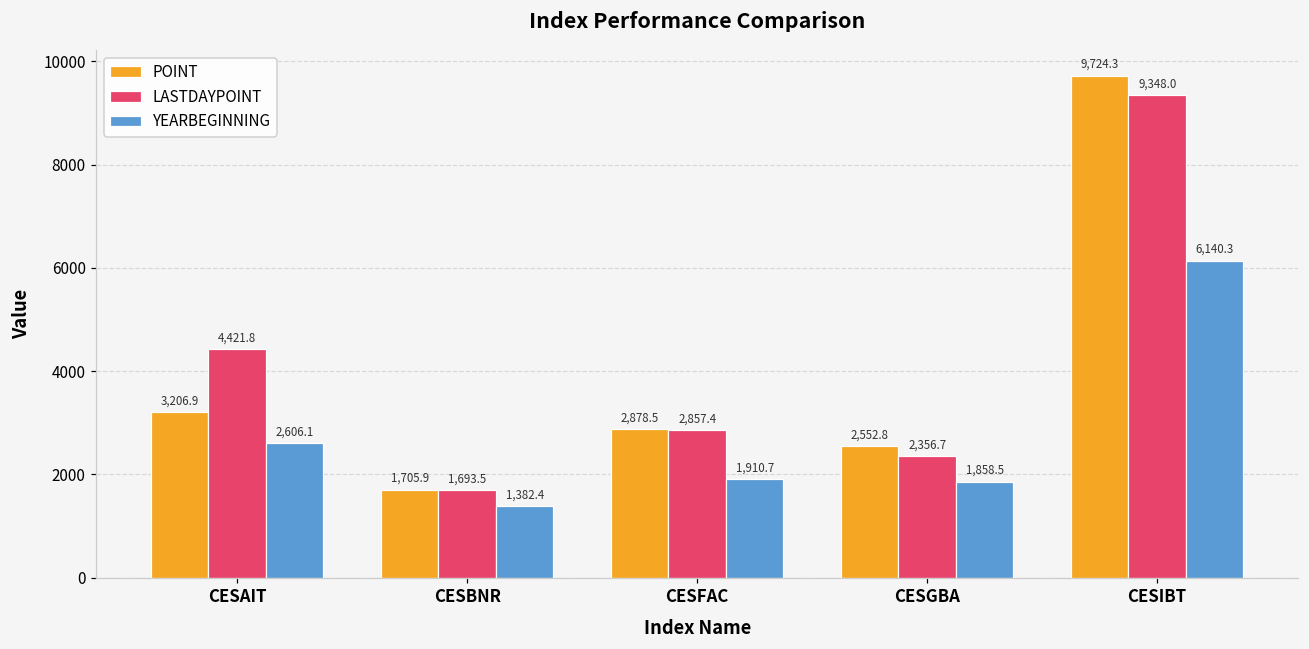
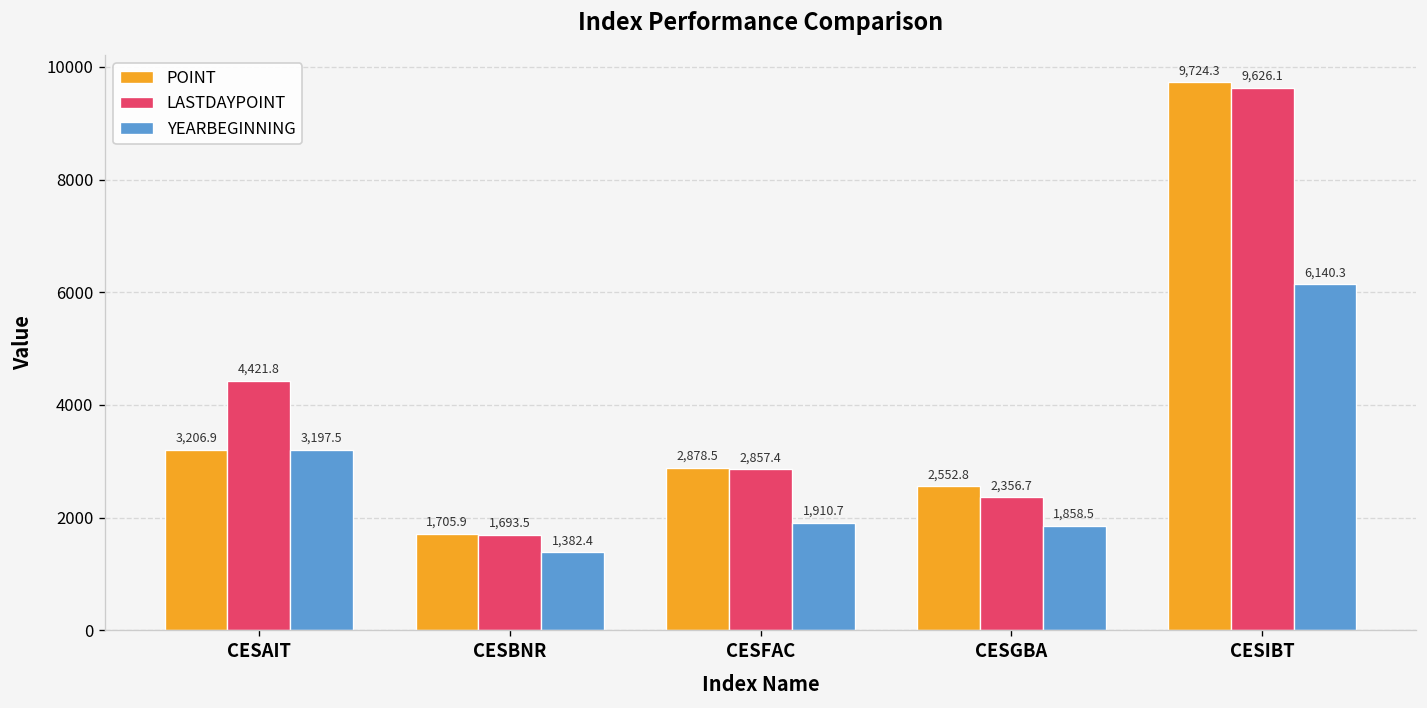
  {
    "POINT": {
      "CESAIT": "3,206.9",
      "CESBNR": "1,705.9",
      "CESFAC": "2,878.5",
      "CESGBA": "2,552.8",
      "CESIBT": "9,724.3"
    },
    "LASTDAYPOINT": {
      "CESAIT": "4,421.8",
      "CESBNR": "1,693.5",
      "CESFAC": "2,857.4",
      "CESGBA": "2,356.7",
-     "CESIBT": "9,348.0"
+     "CESIBT": "9,626.1"
    },
    "YEARBEGINNING": {
-     "CESAIT": "2,606.1",
+     "CESAIT": "3,197.5",
      "CESBNR": "1,382.4",
      "CESFAC": "1,910.7",
      "CESGBA": "1,858.5",
      "CESIBT": "6,140.3"
    }
  }
